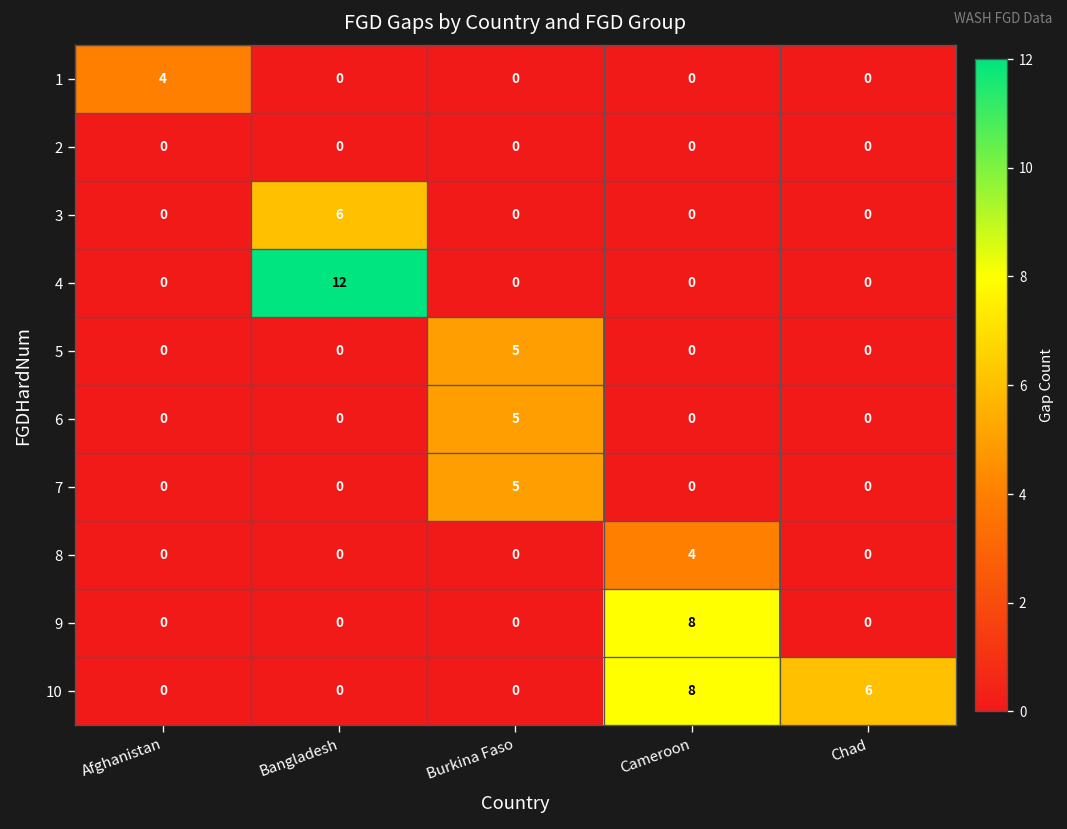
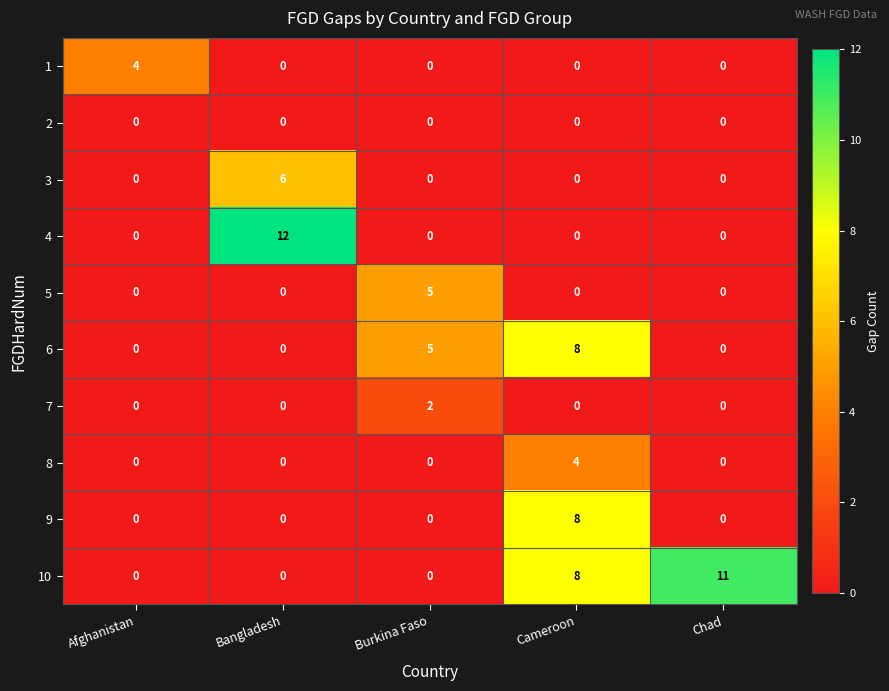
  {
    "1": {
      "Afghanistan": 4,
      "Bangladesh": 0,
      "Burkina Faso": 0,
      "Cameroon": 0,
      "Chad": 0
    },
    "2": {
      "Afghanistan": 0,
      "Bangladesh": 0,
      "Burkina Faso": 0,
      "Cameroon": 0,
      "Chad": 0
    },
    "3": {
      "Afghanistan": 0,
      "Bangladesh": 6,
      "Burkina Faso": 0,
      "Cameroon": 0,
      "Chad": 0
    },
    "4": {
      "Afghanistan": 0,
      "Bangladesh": 12,
      "Burkina Faso": 0,
      "Cameroon": 0,
      "Chad": 0
    },
    "5": {
      "Afghanistan": 0,
      "Bangladesh": 0,
      "Burkina Faso": 5,
      "Cameroon": 0,
      "Chad": 0
    },
    "6": {
      "Afghanistan": 0,
      "Bangladesh": 0,
      "Burkina Faso": 5,
-     "Cameroon": 0,
+     "Cameroon": 8,
      "Chad": 0
    },
    "7": {
      "Afghanistan": 0,
      "Bangladesh": 0,
-     "Burkina Faso": 5,
+     "Burkina Faso": 2,
      "Cameroon": 0,
      "Chad": 0
    },
    "8": {
      "Afghanistan": 0,
      "Bangladesh": 0,
      "Burkina Faso": 0,
      "Cameroon": 4,
      "Chad": 0
    },
    "9": {
      "Afghanistan": 0,
      "Bangladesh": 0,
      "Burkina Faso": 0,
      "Cameroon": 8,
      "Chad": 0
    },
    "10": {
      "Afghanistan": 0,
      "Bangladesh": 0,
      "Burkina Faso": 0,
      "Cameroon": 8,
-     "Chad": 6
+     "Chad": 11
    }
  }
